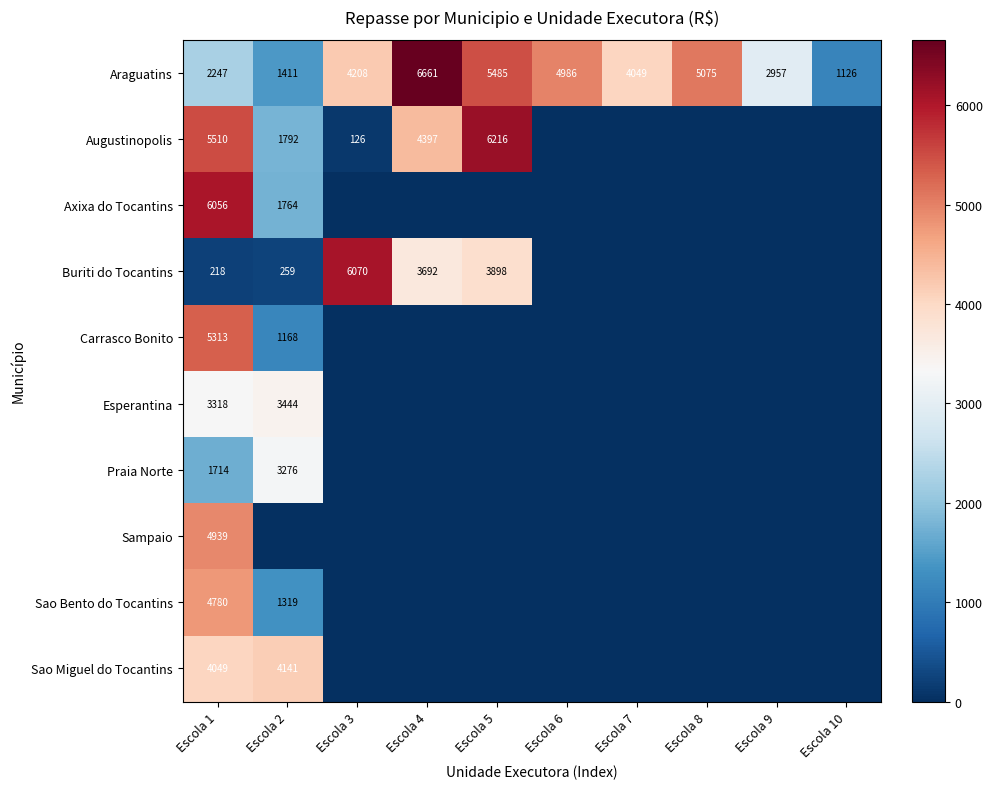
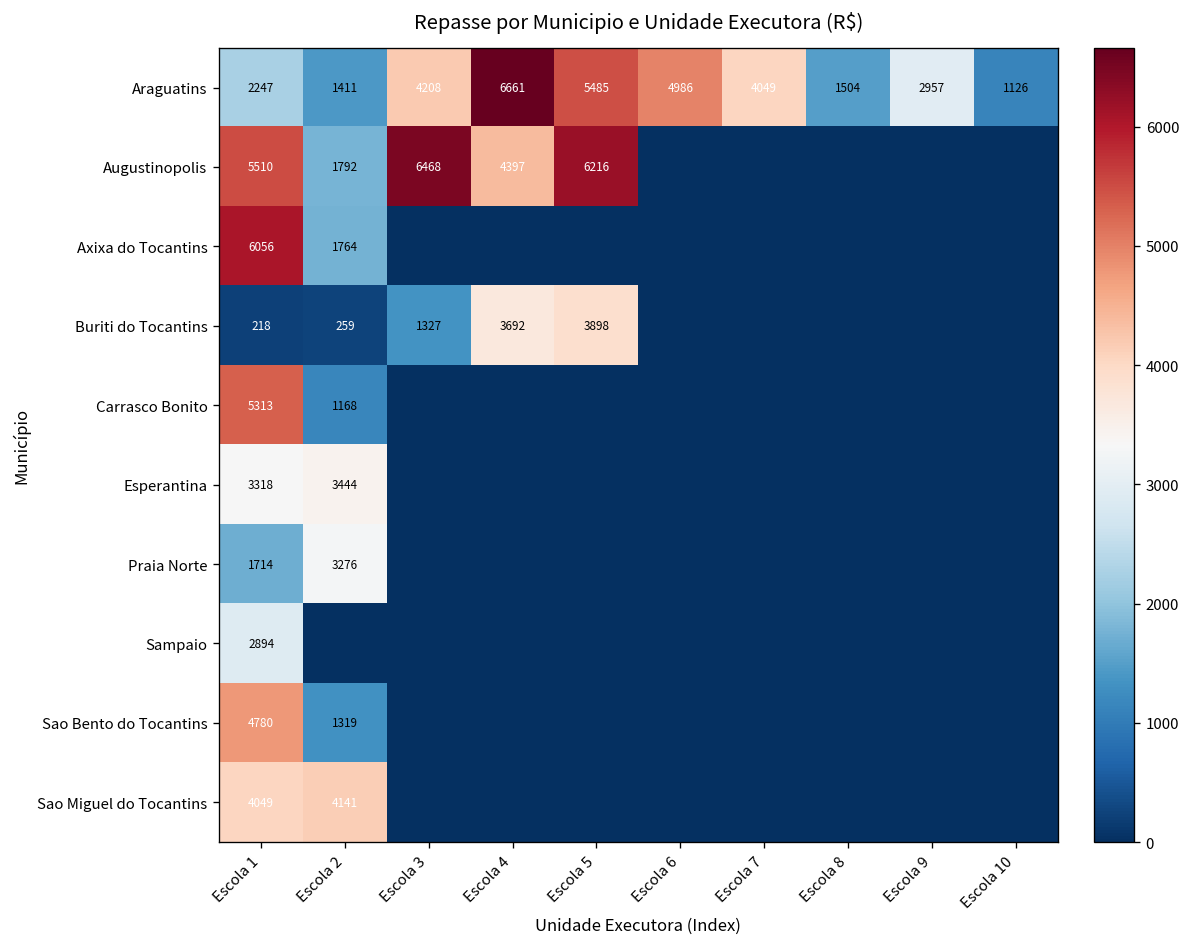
  {
    "Araguatins": {
      "Escola 1": 2247,
      "Escola 2": 1411,
      "Escola 3": 4208,
      "Escola 4": 6661,
      "Escola 5": 5485,
      "Escola 6": 4986,
      "Escola 7": 4049,
-     "Escola 8": 5075,
+     "Escola 8": 1504,
      "Escola 9": 2957,
      "Escola 10": 1126
    },
    "Augustinopolis": {
      "Escola 1": 5510,
      "Escola 2": 1792,
-     "Escola 3": 126,
+     "Escola 3": 6468,
      "Escola 4": 4397,
      "Escola 5": 6216
    },
    "Axixa do Tocantins": {
      "Escola 1": 6056,
      "Escola 2": 1764
    },
    "Buriti do Tocantins": {
      "Escola 1": 218,
      "Escola 2": 259,
-     "Escola 3": 6070,
+     "Escola 3": 1327,
      "Escola 4": 3692,
      "Escola 5": 3898
    },
    "Carrasco Bonito": {
      "Escola 1": 5313,
      "Escola 2": 1168
    },
    "Esperantina": {
      "Escola 1": 3318,
      "Escola 2": 3444
    },
    "Praia Norte": {
      "Escola 1": 1714,
      "Escola 2": 3276
    },
    "Sampaio": {
-     "Escola 1": 4939
+     "Escola 1": 2894
    },
    "Sao Bento do Tocantins": {
      "Escola 1": 4780,
      "Escola 2": 1319
    },
    "Sao Miguel do Tocantins": {
      "Escola 1": 4049,
      "Escola 2": 4141
    }
  }
